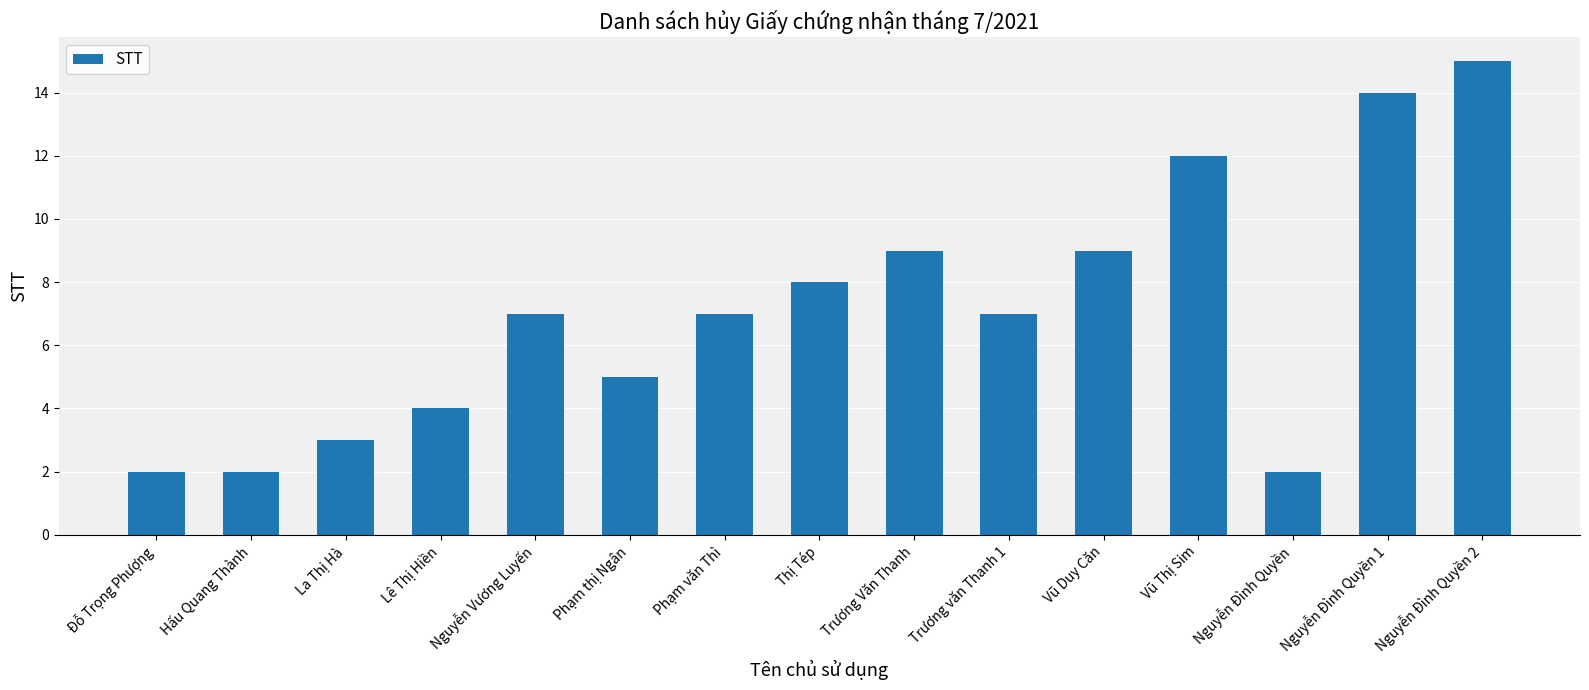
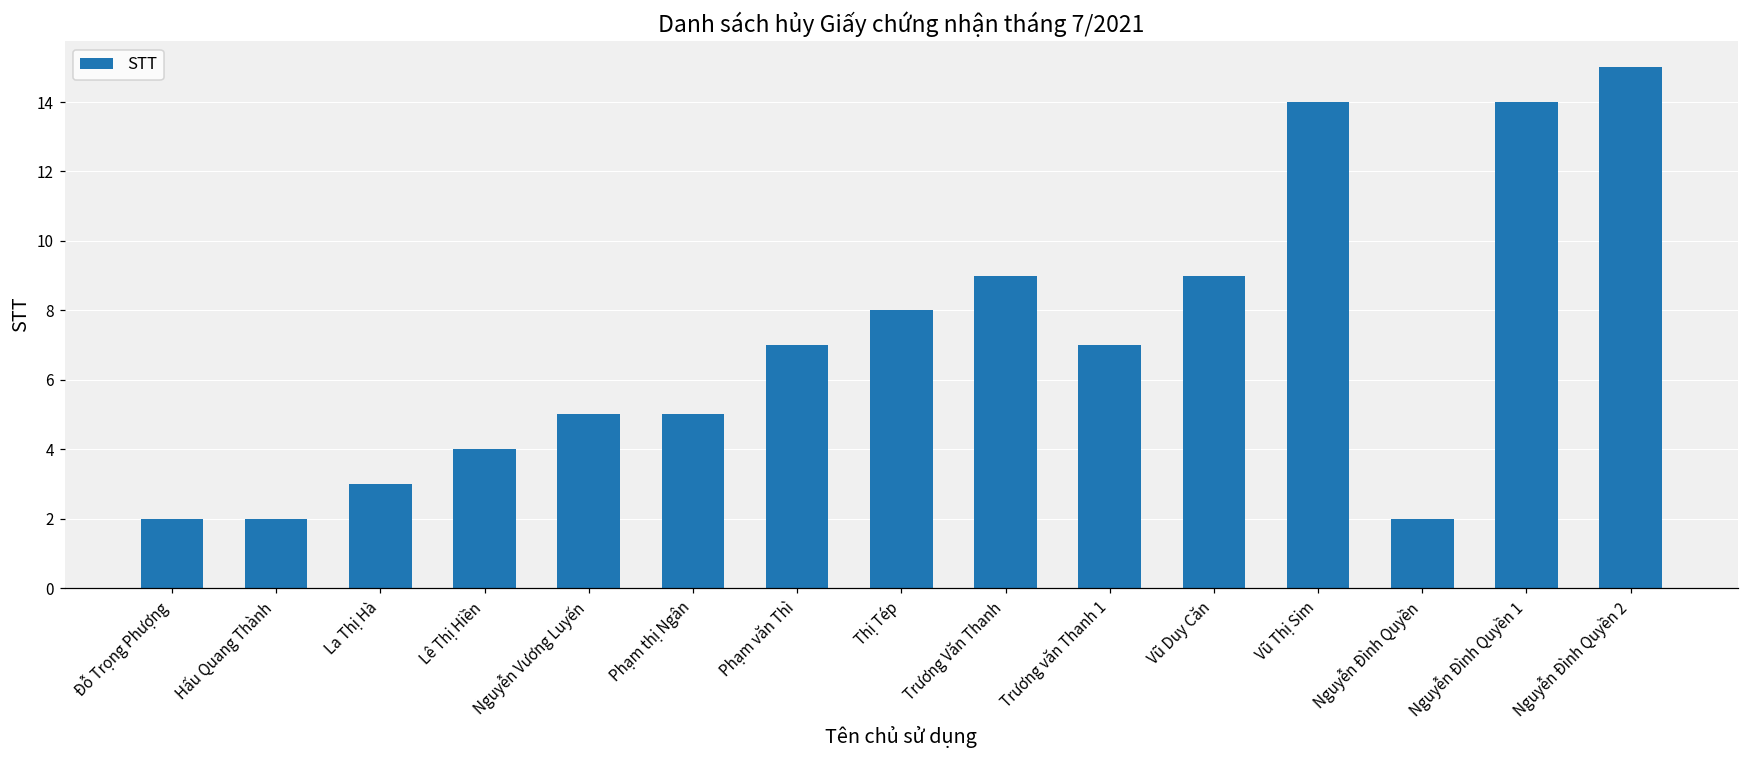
  {
    "Đỗ Trọng Phượng": 2,
    "Hấu Quang Thành": 2,
    "La Thị Hà": 3,
    "Lê Thị Hiền": 4,
-   "Nguyễn Vương Luyến": 7,
+   "Nguyễn Vương Luyến": 5,
    "Phạm thị Ngân": 5,
    "Phạm văn Thì": 7,
    "Thị Tép": 8,
    "Trương Văn Thanh": 9,
    "Trương văn Thanh 1": 7,
    "Vũ Duy Căn": 9,
-   "Vũ Thị Sim": 12,
+   "Vũ Thị Sim": 14,
    "Nguyễn Đình Quyền": 2,
    "Nguyễn Đình Quyền 1": 14,
    "Nguyễn Đình Quyền 2": 15
  }
